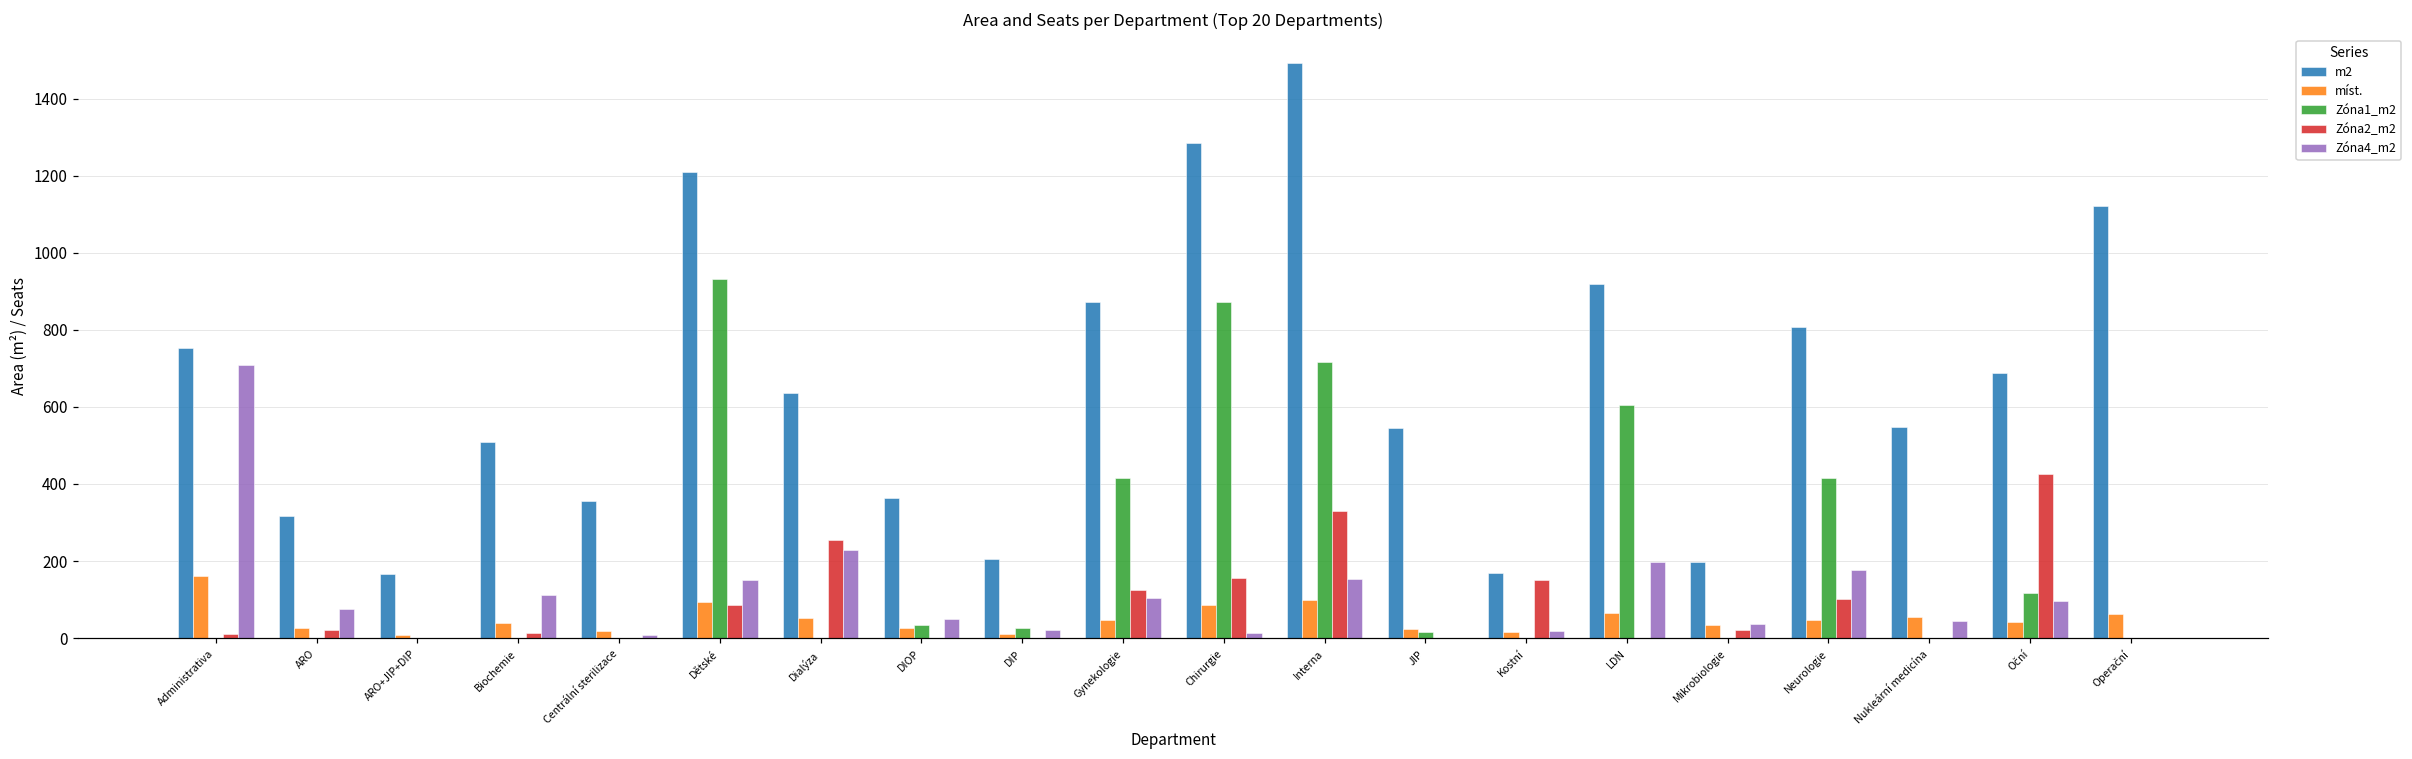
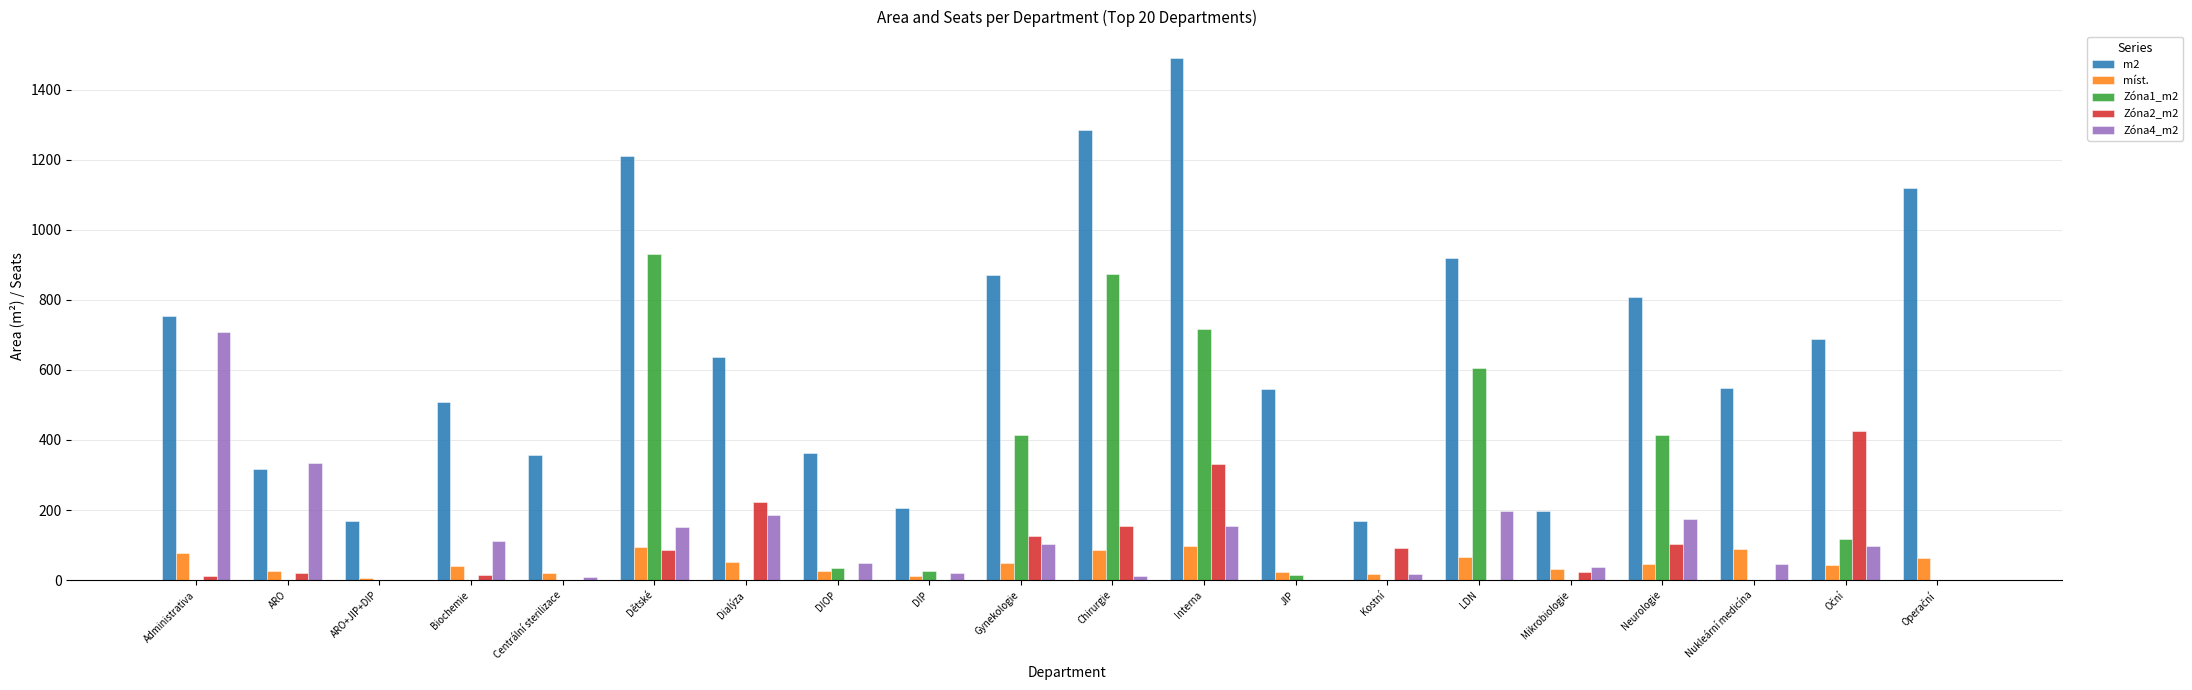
  {
    "m2": {
      "Administrativa": 750,
      "ARO": 320,
      "ARO+JIP+DIP": 170,
      "Biochemie": 510,
      "Centrální sterilizace": 360,
      "Dětské": 1210,
      "Dialýza": 640,
      "DIOP": 360,
      "DIP": 210,
      "Gynekologie": 870,
      "Chirurgie": 1290,
      "Interna": 1490,
      "JIP": 540,
      "Kostní": 170,
      "LDN": 920,
      "Mikrobiologie": 200,
      "Neurologie": 810,
      "Nukleární medicína": 550,
      "Oční": 690,
      "Operační": 1120
    },
    "míst.": {
-     "Administrativa": 160,
+     "Administrativa": 80,
      "ARO": 30,
      "Biochemie": 40,
      "Centrální sterilizace": 20,
      "Dětské": 90,
      "Dialýza": 50,
      "DIOP": 30,
      "DIP": 10,
      "Gynekologie": 50,
      "Chirurgie": 90,
      "Interna": 100,
      "JIP": 20,
      "Kostní": 20,
      "LDN": 70,
      "Mikrobiologie": 30,
      "Neurologie": 50,
-     "Nukleární medicína": 50,
+     "Nukleární medicína": 90,
      "Oční": 40,
      "Operační": 60
    },
    "Zóna1_m2": {
      "Administrativa": 0,
      "ARO": 0,
      "ARO+JIP+DIP": 0,
      "Biochemie": 0,
      "Centrální sterilizace": 0,
      "Dětské": 930,
      "Dialýza": 0,
      "DIOP": 30,
      "DIP": 30,
      "Gynekologie": 410,
      "Chirurgie": 870,
      "Interna": 720,
      "JIP": 20,
      "Kostní": 0,
      "LDN": 610,
      "Mikrobiologie": 0,
      "Neurologie": 410,
      "Nukleární medicína": 0,
      "Oční": 120,
      "Operační": 0
    },
    "Zóna2_m2": {
      "Administrativa": 10,
      "ARO": 20,
      "ARO+JIP+DIP": 0,
      "Biochemie": 10,
      "Centrální sterilizace": 0,
      "Dětské": 90,
-     "Dialýza": 260,
+     "Dialýza": 220,
      "DIOP": 0,
      "DIP": 0,
      "Gynekologie": 130,
      "Chirurgie": 160,
      "Interna": 330,
      "JIP": 0,
-     "Kostní": 150,
+     "Kostní": 90,
      "LDN": 0,
      "Mikrobiologie": 20,
      "Neurologie": 100,
      "Nukleární medicína": 0,
      "Oční": 430,
      "Operační": 0
    },
    "Zóna4_m2": {
      "Administrativa": 710,
-     "ARO": 70,
+     "ARO": 340,
      "ARO+JIP+DIP": 0,
      "Biochemie": 110,
      "Centrální sterilizace": 10,
      "Dětské": 150,
-     "Dialýza": 230,
+     "Dialýza": 190,
      "DIOP": 50,
      "DIP": 20,
      "Gynekologie": 100,
      "Chirurgie": 10,
      "Interna": 150,
      "JIP": 0,
      "Kostní": 20,
      "LDN": 200,
      "Mikrobiologie": 40,
      "Neurologie": 180,
      "Nukleární medicína": 50,
      "Oční": 100,
      "Operační": 0
    }
  }
